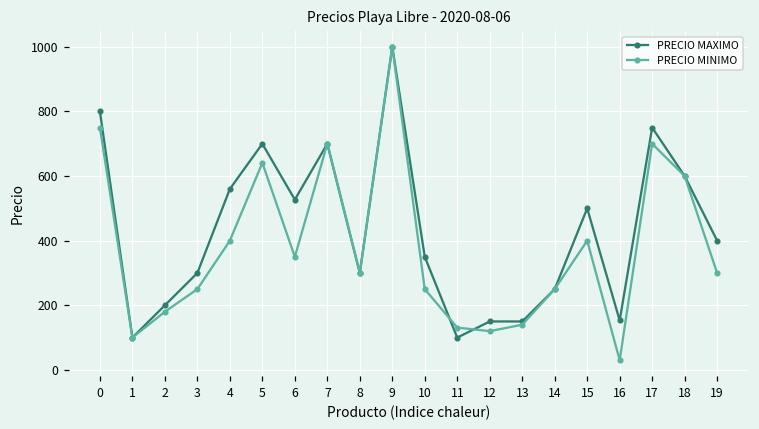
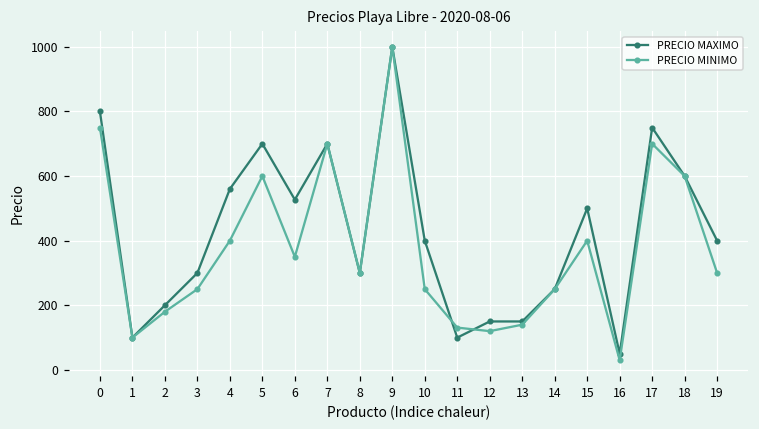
  {
    "PRECIO MAXIMO": {
      "0": 800,
      "2": 200,
      "3": 300,
      "4": 560,
      "5": 700,
      "6": 530,
-     "10": 350,
+     "10": 400,
      "11": 100,
      "12": 150,
      "13": 150,
      "15": 500,
-     "16": 150,
+     "16": 50,
      "17": 750,
      "19": 400
    },
    "PRECIO MINIMO": {
      "0": 750,
      "2": 180,
      "3": 250,
      "4": 400,
-     "5": 640,
+     "5": 600,
      "6": 350,
      "10": 250,
      "11": 130,
      "12": 120,
      "13": 140,
      "15": 400,
      "16": 30,
      "17": 700,
      "19": 300
    }
  }
